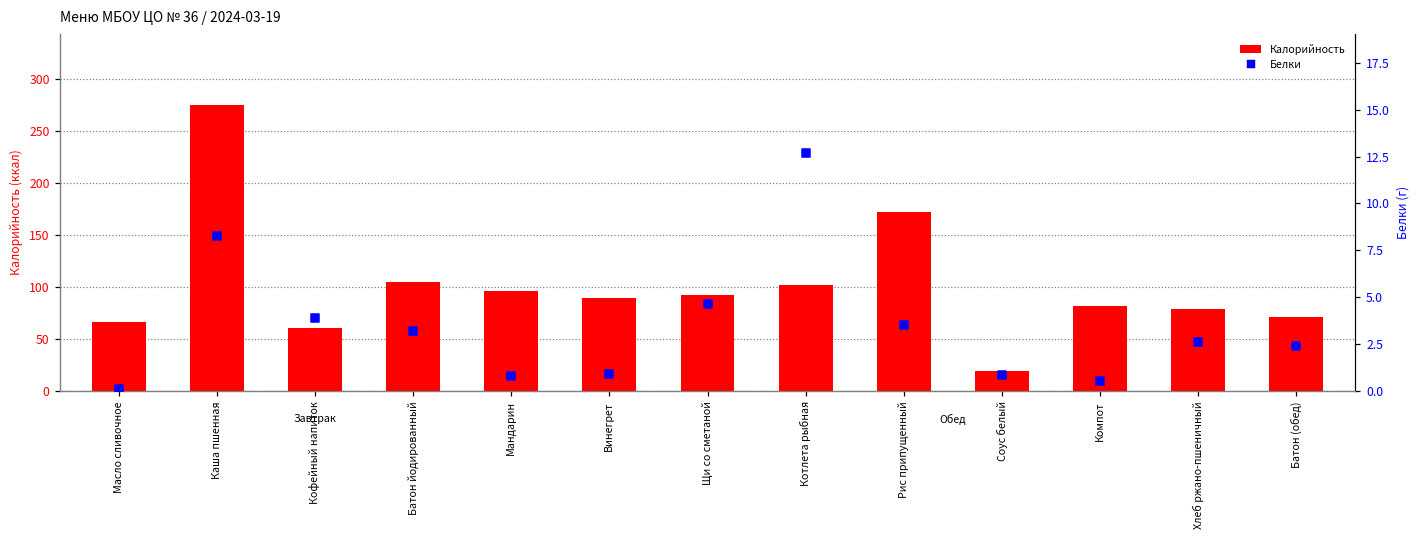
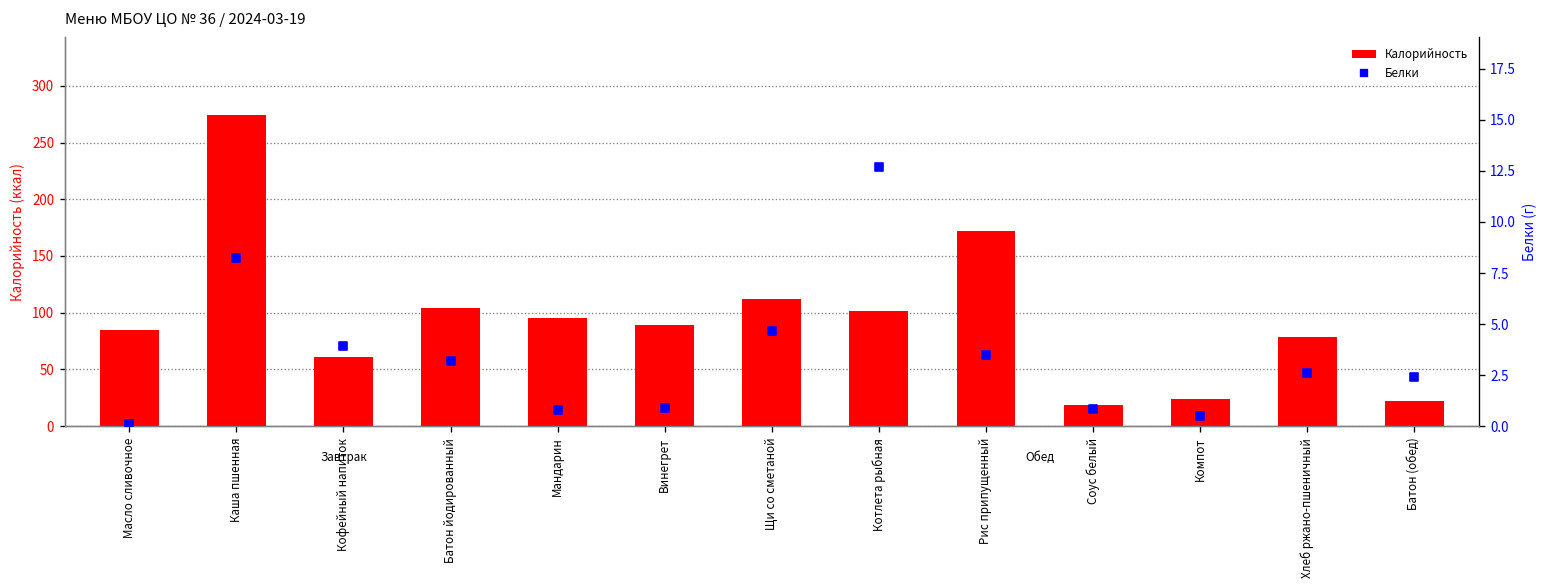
  {
    "Калорийность": {
-     "Масло сливочное": 70,
+     "Масло сливочное": 80,
      "Каша пшенная": 270,
      "Кофейный напиток": 60,
      "Батон йодированный": 100,
      "Мандарин": 100,
      "Винегрет": 90,
-     "Щи со сметаной": 90,
+     "Щи со сметаной": 110,
      "Котлета рыбная": 100,
      "Рис припущенный": 170,
      "Соус белый": 20,
-     "Компот": 80,
+     "Компот": 20,
      "Хлеб ржано-пшеничный": 80,
-     "Батон (обед)": 70
+     "Батон (обед)": 20
    }
  }
